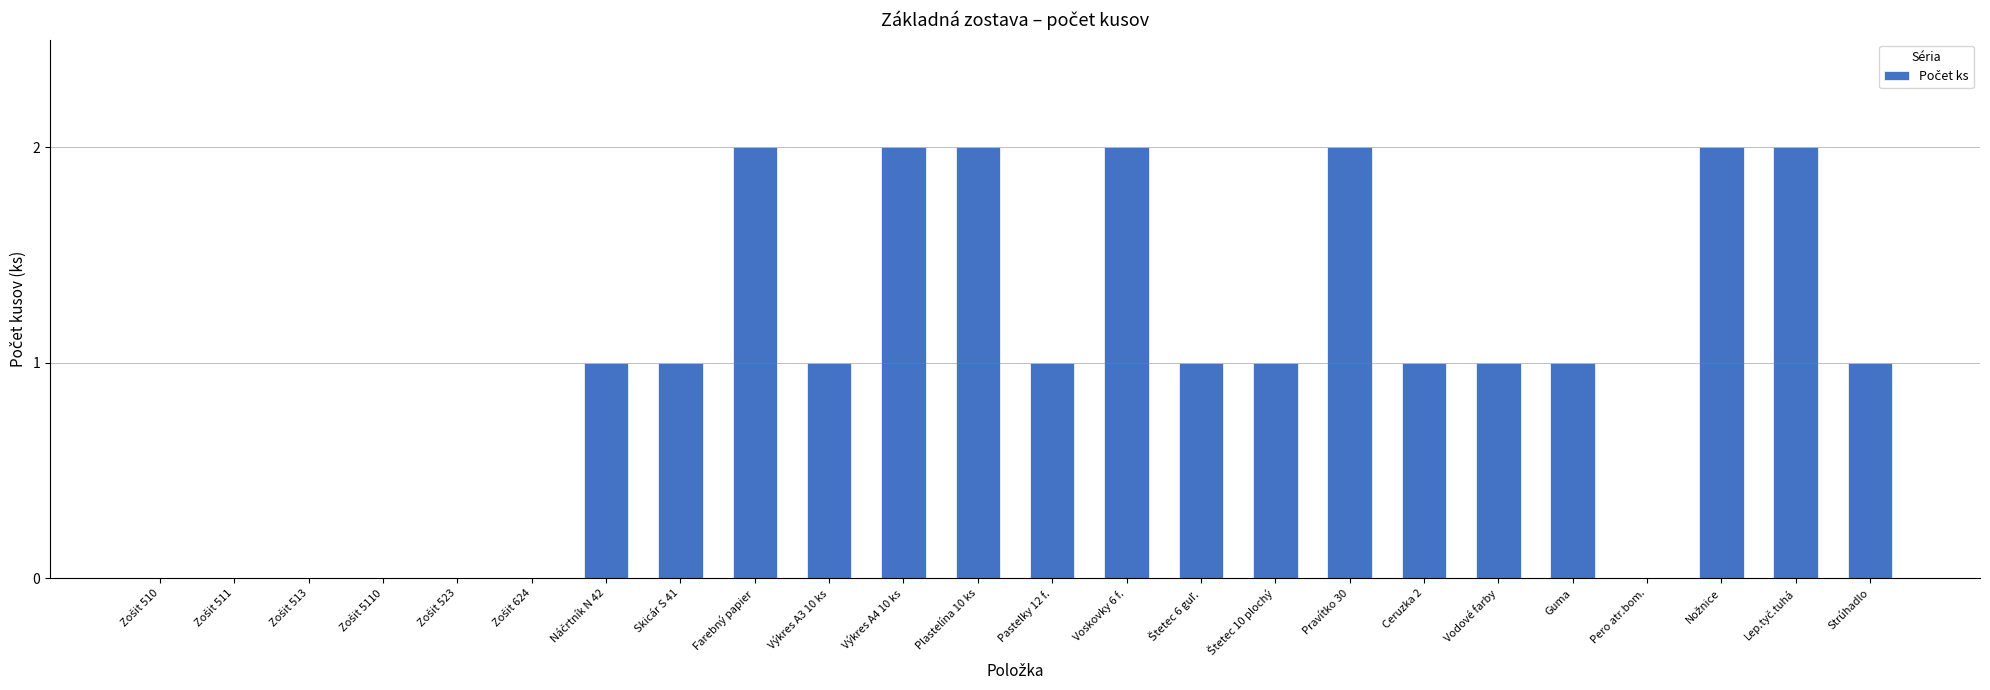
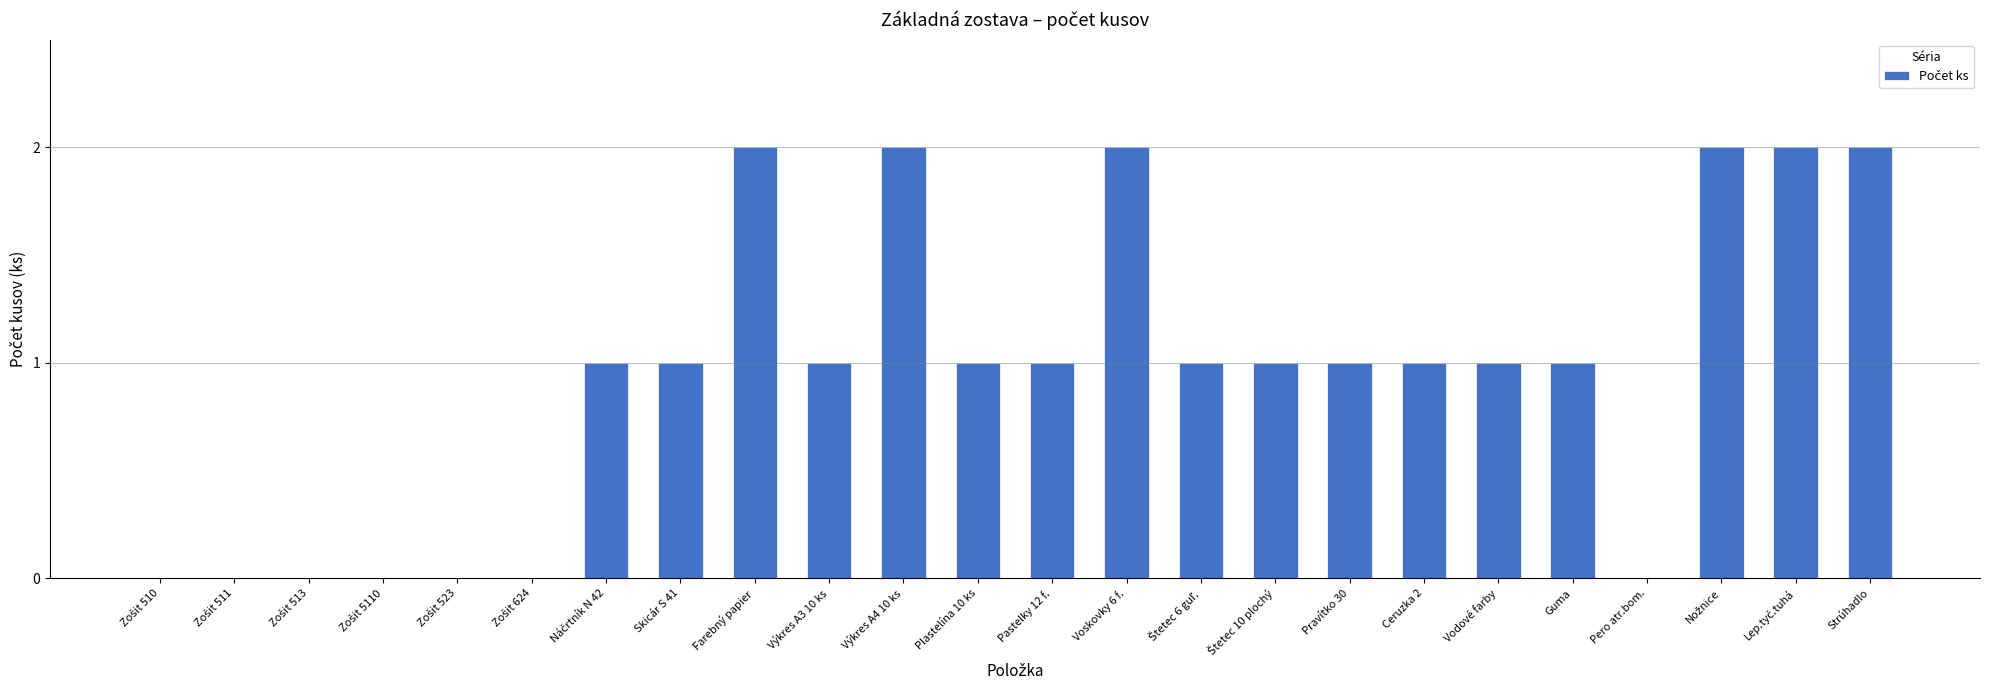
  {
    "Zošit 510": 0,
    "Zošit 511": 0,
    "Zošit 513": 0,
    "Zošit 5110": 0,
    "Zošit 523": 0,
    "Zošit 624": 0,
    "Náčrtník N 42": 1,
    "Skicár S 41": 1,
    "Farebný papier": 2,
    "Výkres A3 10 ks": 1,
    "Výkres A4 10 ks": 2,
-   "Plastelína 10 ks": 2,
+   "Plastelína 10 ks": 1,
    "Pastelky 12 f.": 1,
    "Voskovky 6 f.": 2,
    "Štetec 6 guľ.": 1,
    "Štetec 10 plochý": 1,
-   "Pravítko 30": 2,
+   "Pravítko 30": 1,
    "Ceruzka 2": 1,
    "Vodové farby": 1,
    "Guma": 1,
    "Pero atr.bom.": 0,
    "Nožnice": 2,
    "Lep.tyč.tuhá": 2,
-   "Strúhadlo": 1
+   "Strúhadlo": 2
  }
